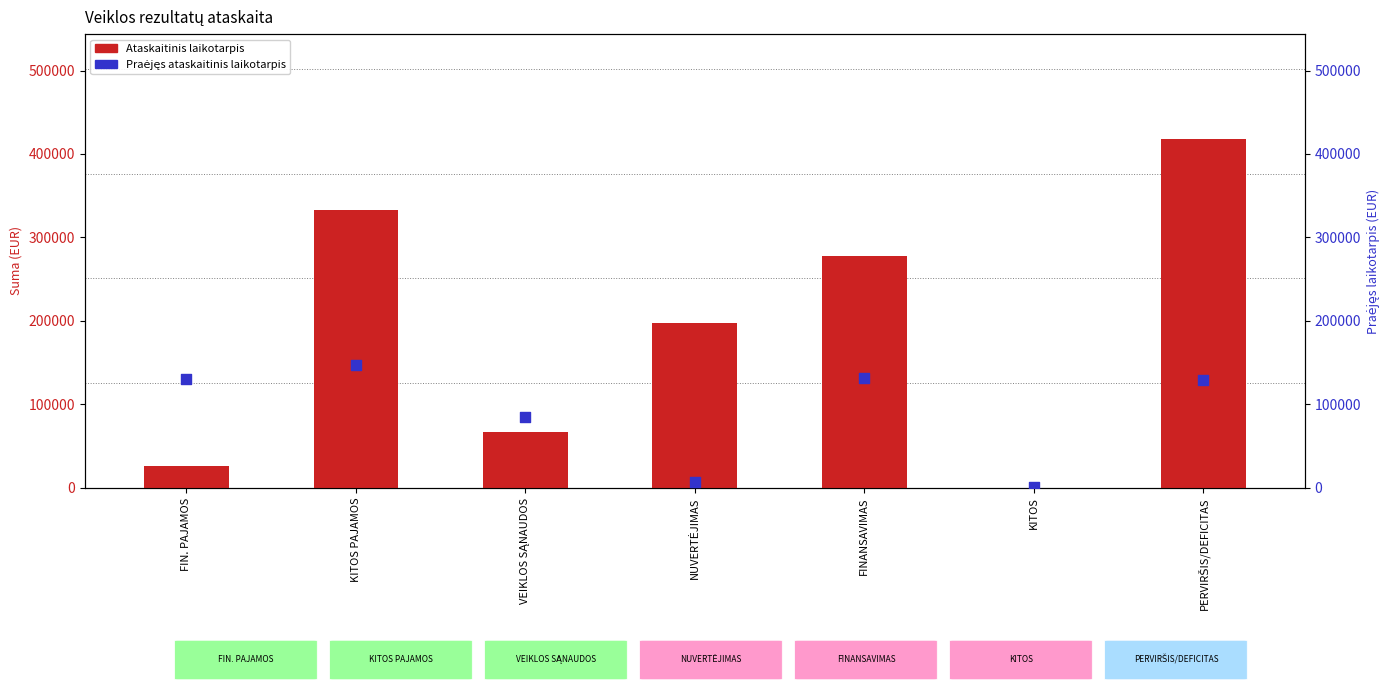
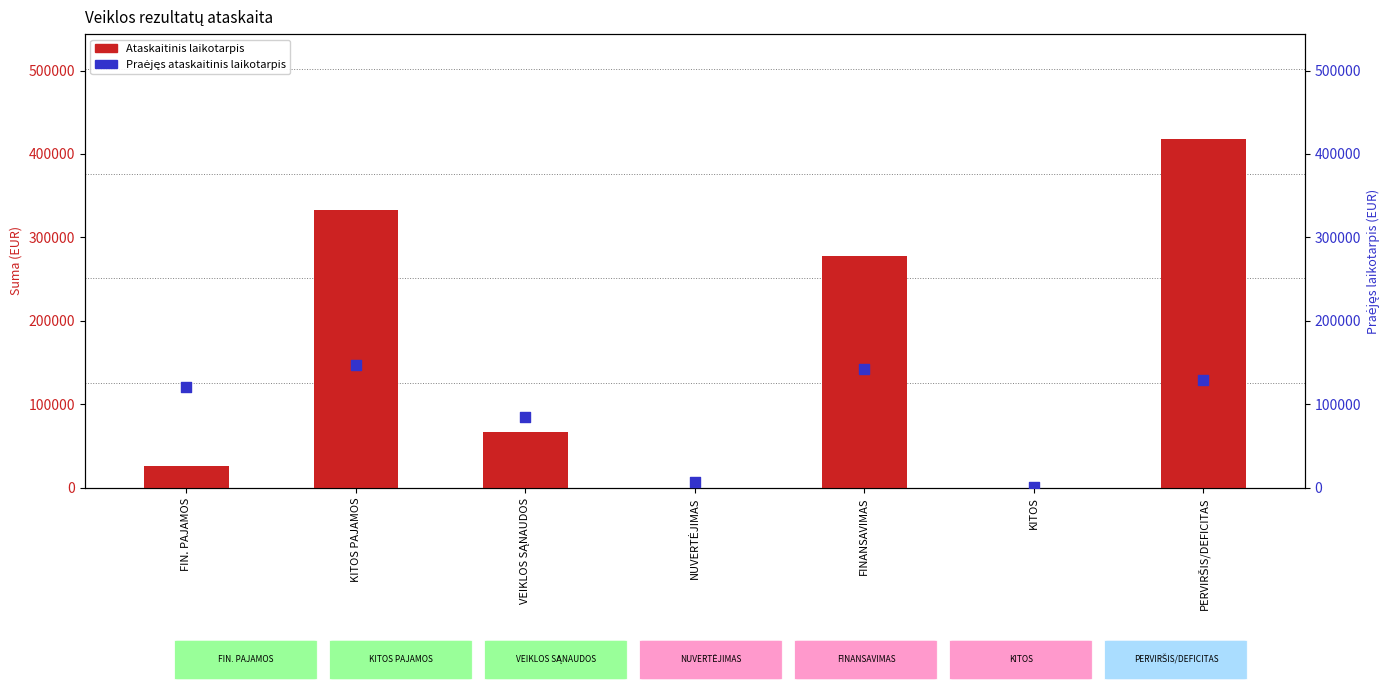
  {
    "Ataskaitinis laikotarpis": {
      "FIN. PAJAMOS": 30000,
      "KITOS PAJAMOS": 330000,
      "VEIKLOS SĄNAUDOS": 70000,
-     "NUVERTĖJIMAS": 200000,
+     "NUVERTĖJIMAS": 0,
      "FINANSAVIMAS": 280000,
      "KITOS": 0,
      "PERVIRŠIS/DEFICITAS": 420000
    },
    "Praėjęs ataskaitinis laikotarpis": {
-     "FIN. PAJAMOS": 130000,
-     "FINANSAVIMAS": 130000
+     "FIN. PAJAMOS": 120000,
+     "FINANSAVIMAS": 140000
    }
  }
